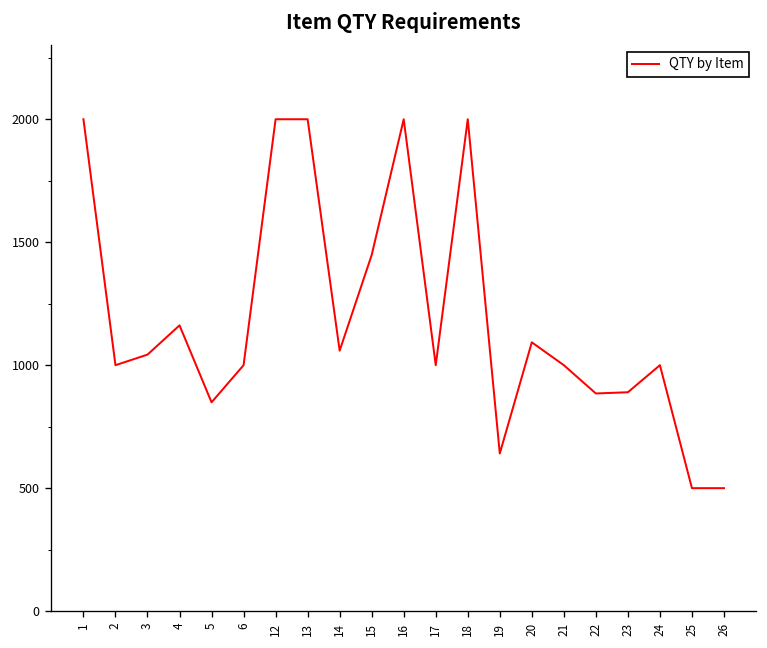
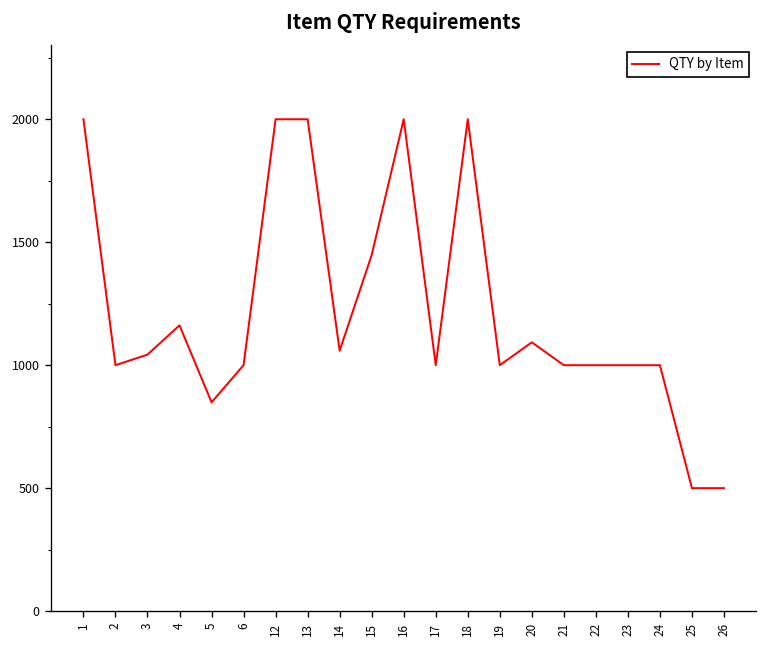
  {
    "1": 2000,
    "2": 1000,
    "3": 1040,
    "4": 1160,
    "5": 850,
    "6": 1000,
    "12": 2000,
    "13": 2000,
    "14": 1060,
    "15": 1450,
    "16": 2000,
    "17": 1000,
    "18": 2000,
-   "19": 640,
+   "19": 1000,
    "20": 1090,
    "21": 1000,
-   "22": 890,
-   "23": 890,
+   "22": 1000,
+   "23": 1000,
    "24": 1000,
    "25": 500,
    "26": 500
  }
